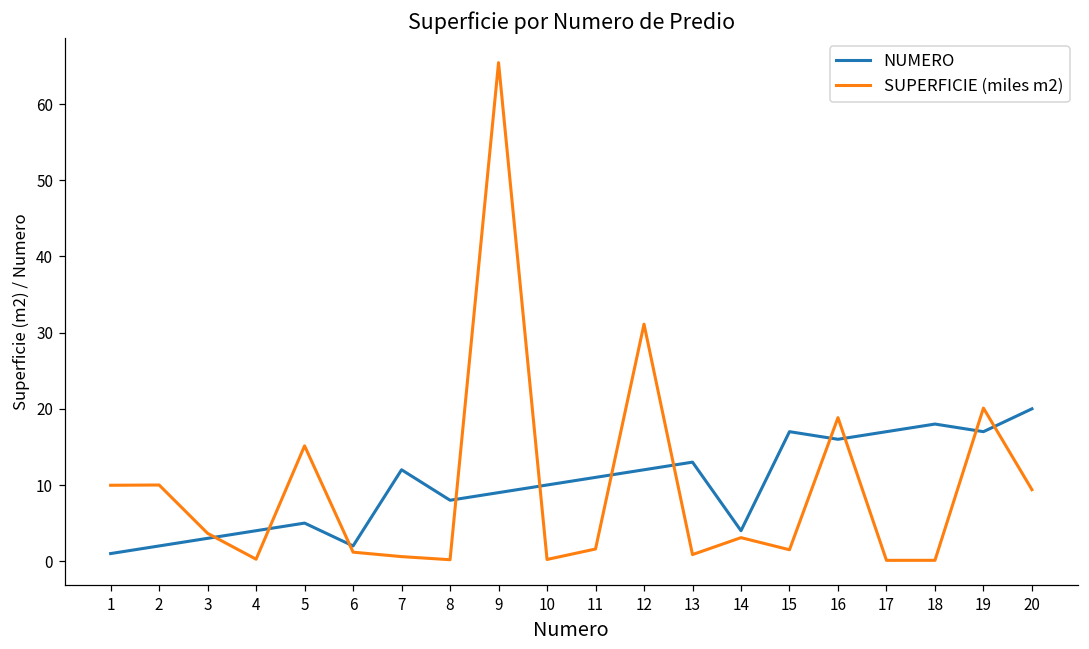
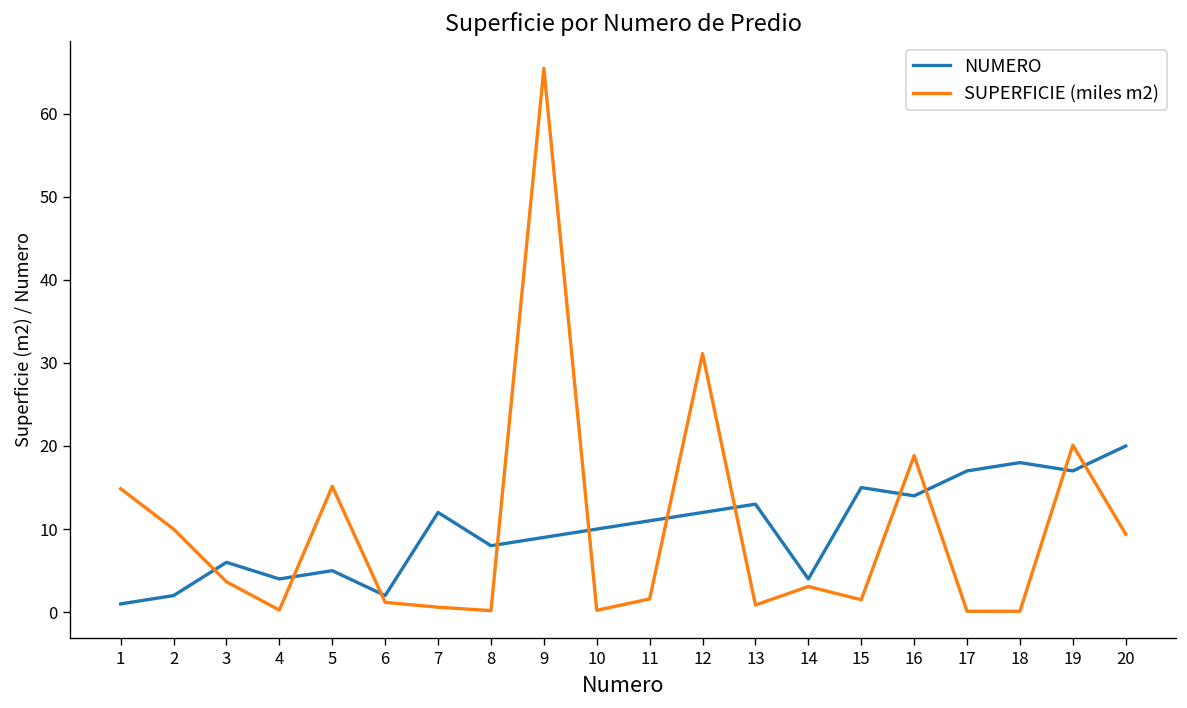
  {
    "NUMERO": {
      "1": 1,
      "2": 2,
-     "3": 3,
+     "3": 6,
      "4": 4,
      "5": 5,
      "6": 2,
      "7": 12,
      "8": 8,
      "9": 9,
      "10": 10,
      "11": 11,
      "12": 12,
      "13": 13,
      "14": 4,
-     "15": 17,
-     "16": 16,
+     "15": 15,
+     "16": 14,
      "17": 17,
      "18": 18,
      "19": 17,
      "20": 20
    },
    "SUPERFICIE (miles m2)": {
-     "1": 10,
+     "1": 15,
      "2": 10,
      "3": 4,
      "4": 0,
      "5": 15,
      "6": 1,
      "7": 1,
      "8": 0,
      "9": 65,
      "10": 0,
      "11": 2,
      "12": 31,
      "13": 1,
      "14": 3,
      "15": 2,
      "16": 19,
      "17": 0,
      "18": 0,
      "19": 20,
      "20": 9
    }
  }
